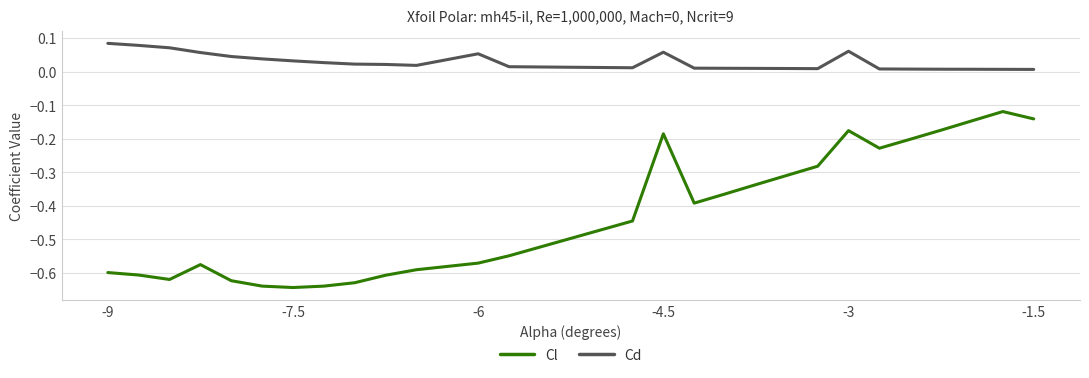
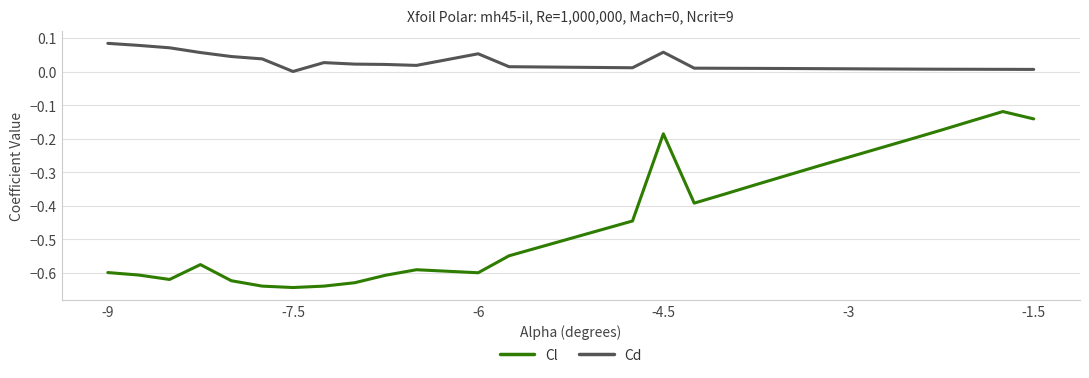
  {
    "Cl": {
      "-9": -0.60,
      "-7.5": -0.64,
-     "-6": -0.57,
+     "-6": -0.60,
      "-4.5": -0.19,
-     "-3": -0.18,
+     "-3": -0.26,
      "-1.5": -0.14
    },
    "Cd": {
      "-9": 0.08,
-     "-7.5": 0.03,
+     "-7.5": 0.00,
      "-6": 0.05,
      "-4.5": 0.06,
-     "-3": 0.06,
+     "-3": 0.01,
      "-1.5": 0.01
    }
  }
